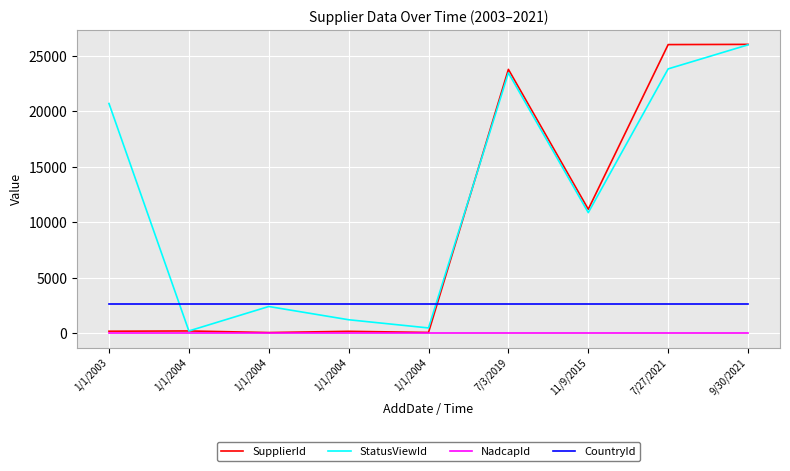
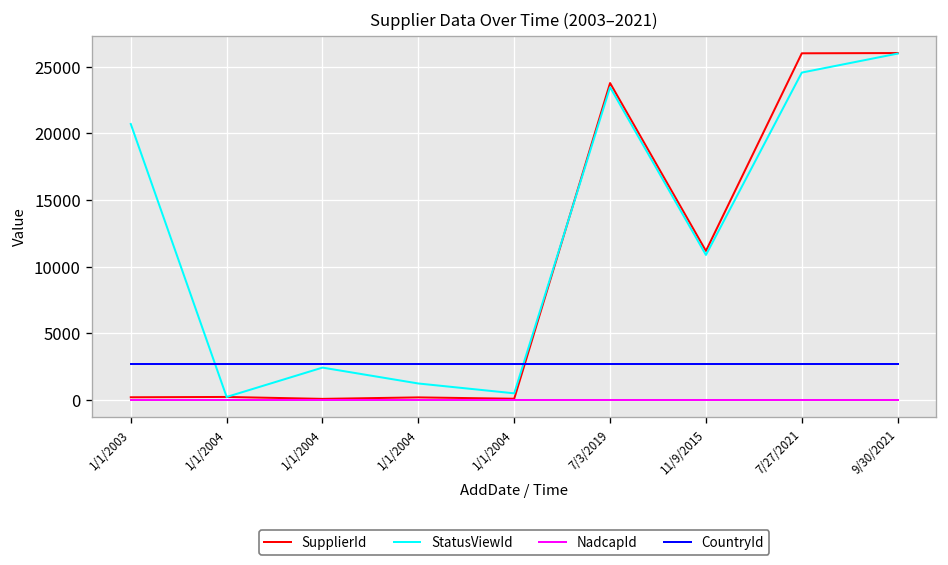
  {
    "SupplierId": {
      "7/3/2019": 23800,
      "11/9/2015": 11200,
      "7/27/2021": 26000
    },
    "StatusViewId": {
      "1/1/2003": 20700,
      "7/3/2019": 23500,
      "11/9/2015": 10900,
-     "7/27/2021": 23800
+     "7/27/2021": 24600
    },
    "NadcapId": {
      "7/3/2019": 0,
      "11/9/2015": 0,
      "7/27/2021": 0,
      "9/30/2021": 0
    },
    "CountryId": {
      "1/1/2003": 2700,
      "7/3/2019": 2700,
      "11/9/2015": 2700,
      "7/27/2021": 2700,
      "9/30/2021": 2700
    }
  }
